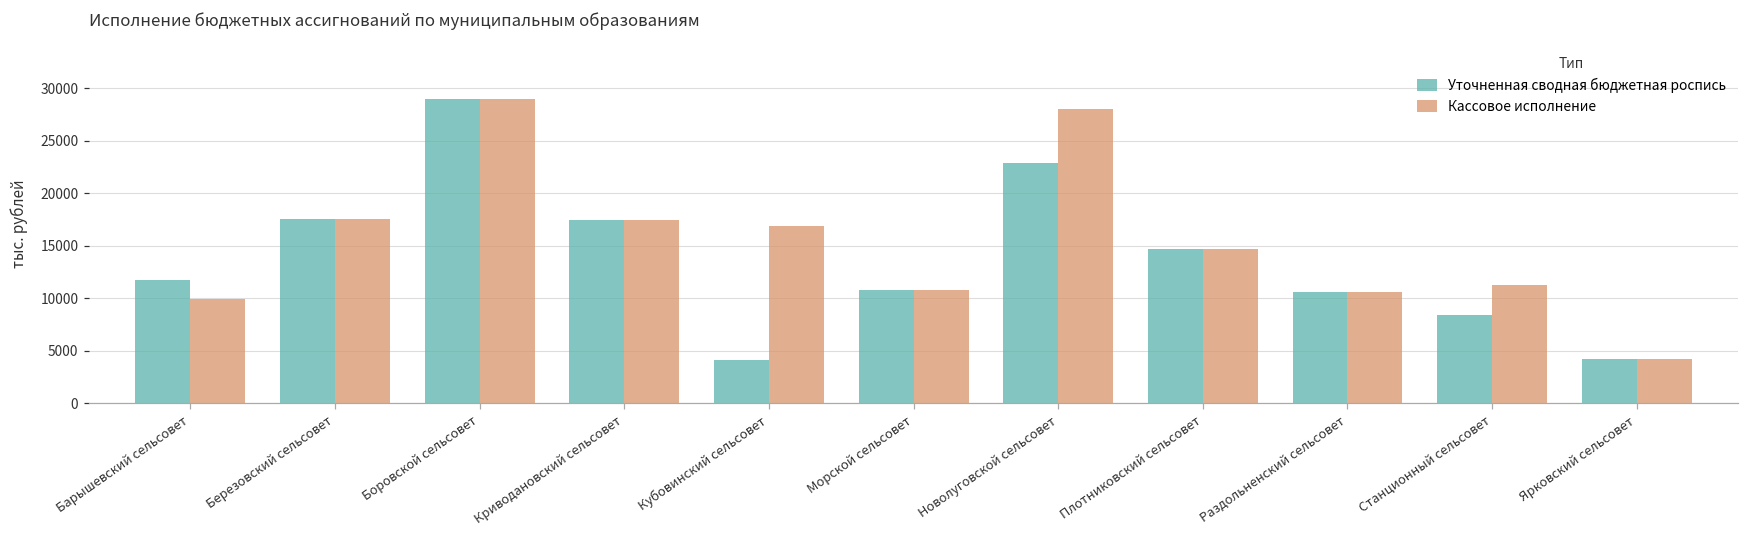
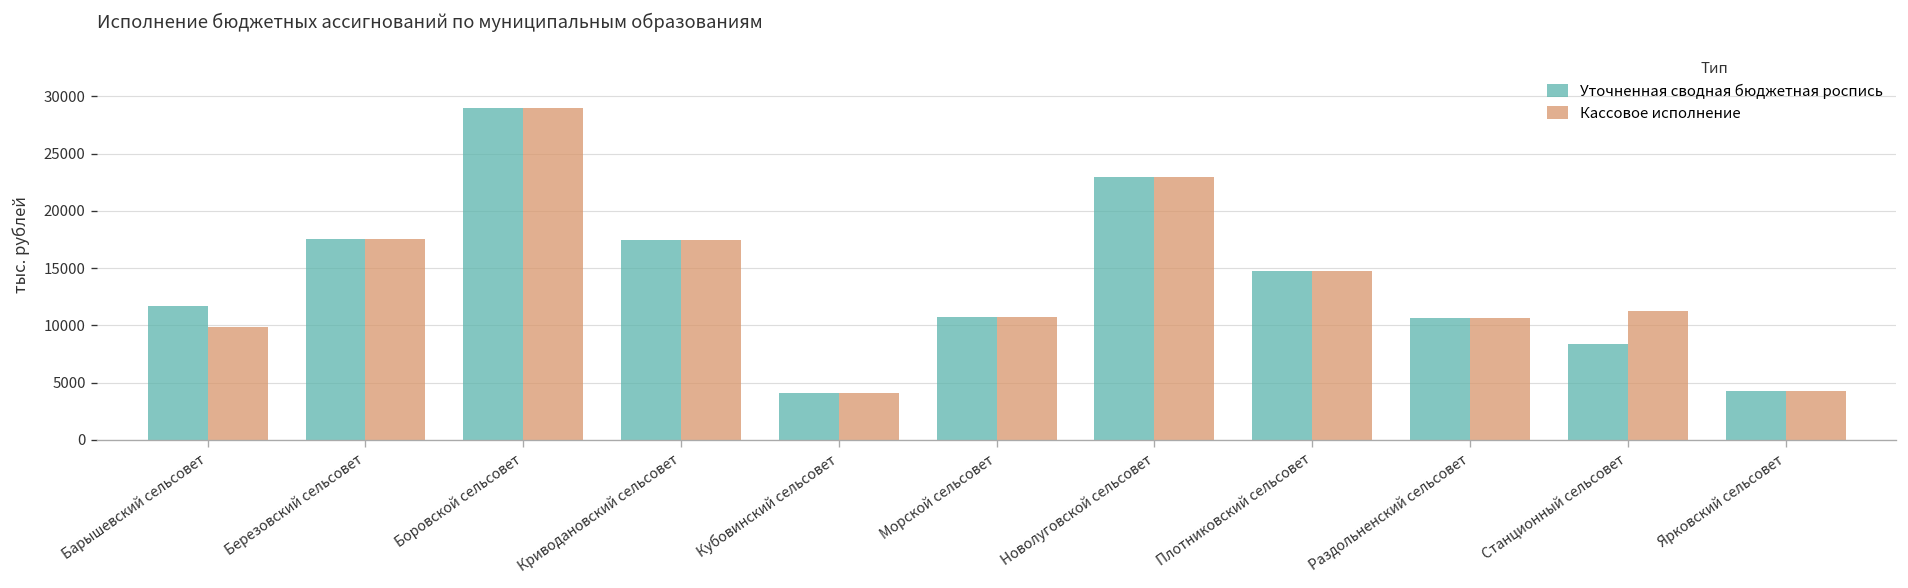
  {
    "Уточненная сводная бюджетная роспись": {
      "Барышевский сельсовет": 12000,
      "Березовский сельсовет": 18000,
      "Боровской сельсовет": 29000,
      "Криводановский сельсовет": 17000,
      "Кубовинский сельсовет": 4000,
      "Морской сельсовет": 11000,
      "Новолуговской сельсовет": 23000,
      "Плотниковский сельсовет": 15000,
      "Раздольненский сельсовет": 11000,
      "Станционный сельсовет": 8000,
      "Ярковский сельсовет": 4000
    },
    "Кассовое исполнение": {
      "Барышевский сельсовет": 10000,
      "Березовский сельсовет": 18000,
      "Боровской сельсовет": 29000,
      "Криводановский сельсовет": 17000,
-     "Кубовинский сельсовет": 17000,
+     "Кубовинский сельсовет": 4000,
      "Морской сельсовет": 11000,
-     "Новолуговской сельсовет": 28000,
+     "Новолуговской сельсовет": 23000,
      "Плотниковский сельсовет": 15000,
      "Раздольненский сельсовет": 11000,
      "Станционный сельсовет": 11000,
      "Ярковский сельсовет": 4000
    }
  }
